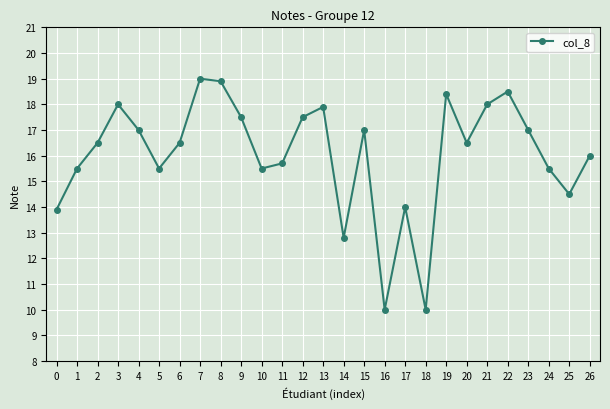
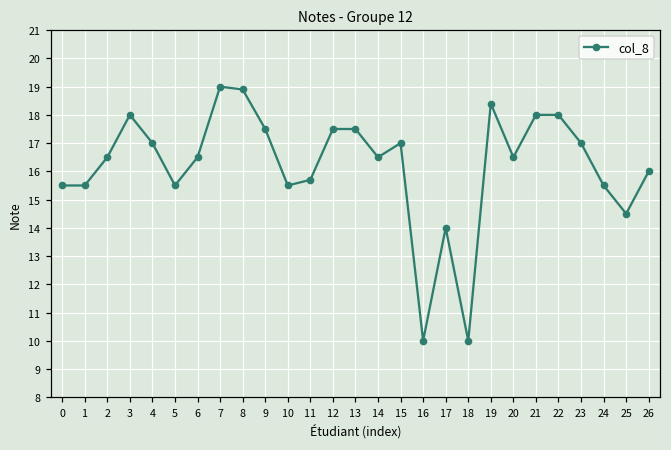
  {
-   "0": 13.9,
+   "0": 15.5,
    "1": 15.5,
    "2": 16.5,
    "3": 18.0,
    "4": 17.0,
    "5": 15.5,
    "6": 16.5,
    "7": 19.0,
    "8": 18.9,
    "9": 17.5,
    "10": 15.5,
    "11": 15.7,
    "12": 17.5,
-   "13": 17.9,
-   "14": 12.8,
+   "13": 17.5,
+   "14": 16.5,
    "15": 17.0,
    "16": 10.0,
    "17": 14.0,
    "18": 10.0,
    "19": 18.4,
    "20": 16.5,
    "21": 18.0,
-   "22": 18.5,
+   "22": 18.0,
    "23": 17.0,
    "24": 15.5,
    "25": 14.5,
    "26": 16.0
  }
